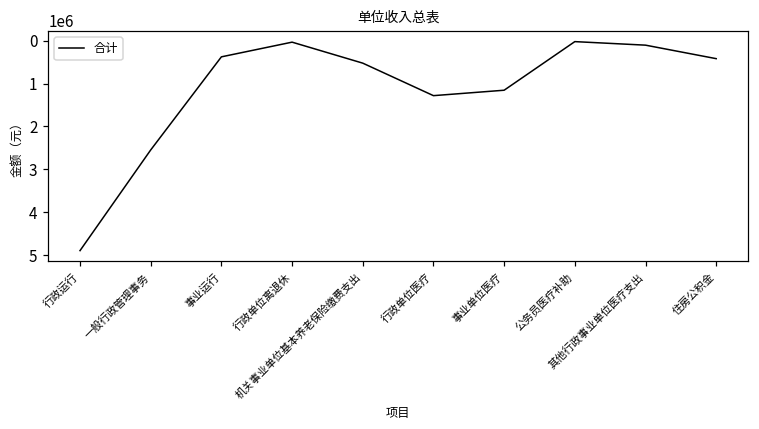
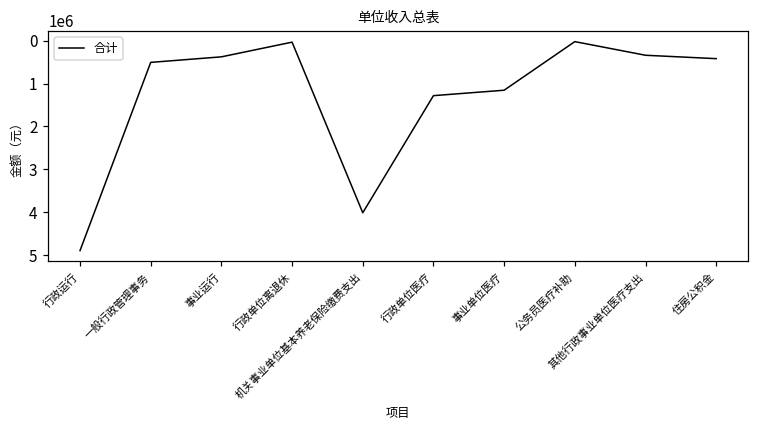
  {
    "行政运行": 4900000,
-   "一般行政管理事务": 2500000,
+   "一般行政管理事务": 500000,
    "事业运行": 400000,
    "行政单位离退休": 0,
-   "机关事业单位基本养老保险缴费支出": 500000,
+   "机关事业单位基本养老保险缴费支出": 4000000,
    "行政单位医疗": 1300000,
    "事业单位医疗": 1200000,
    "公务员医疗补助": 0,
-   "其他行政事业单位医疗支出": 100000,
+   "其他行政事业单位医疗支出": 300000,
    "住房公积金": 400000
  }
